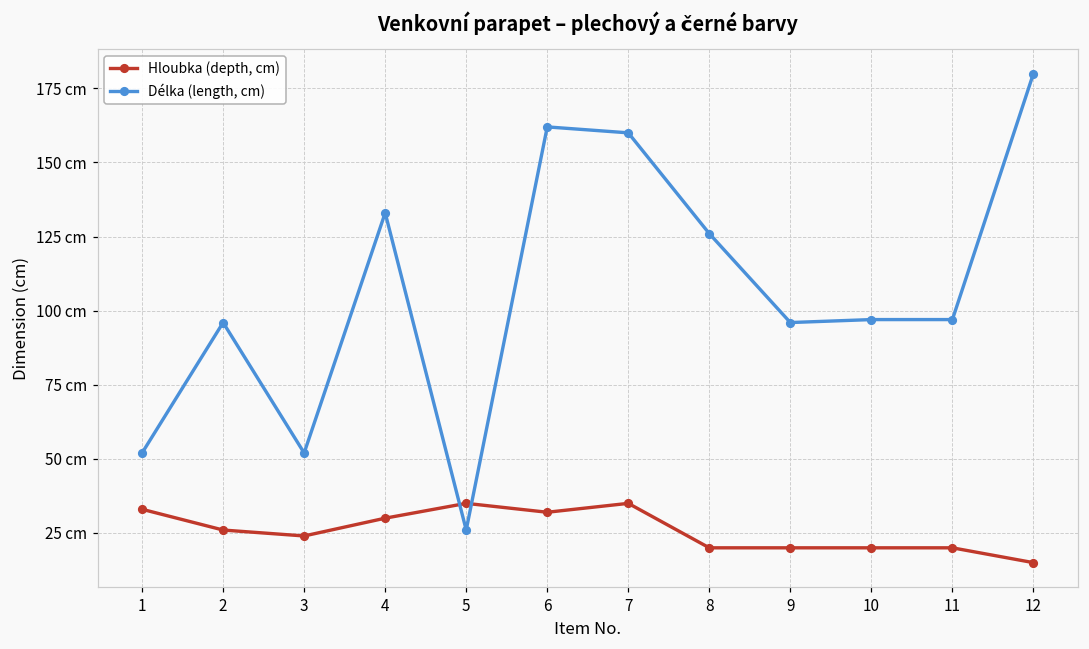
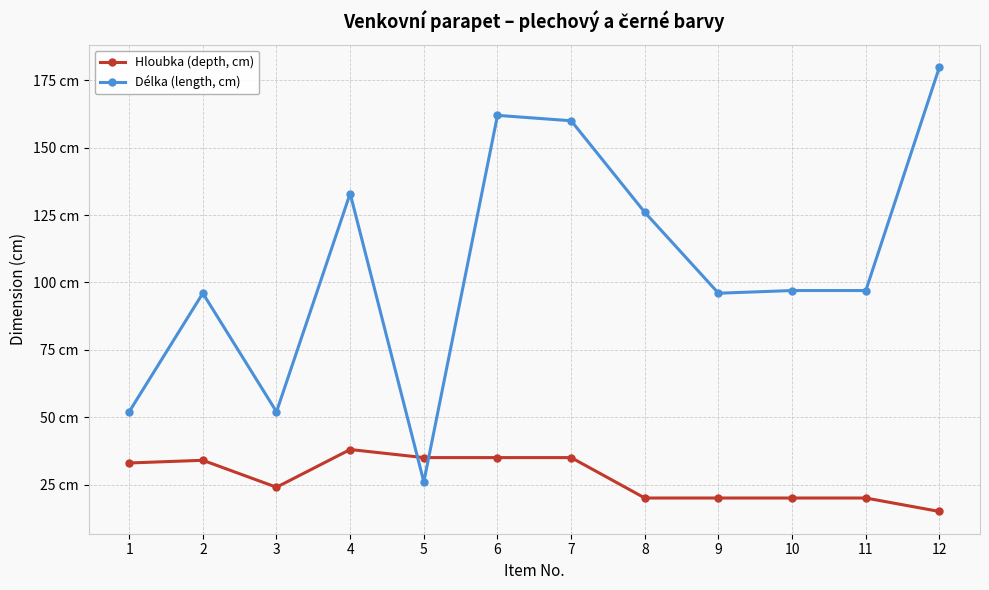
  {
    "Hloubka (depth, cm)": {
      "1": "33 cm",
-     "2": "26 cm",
+     "2": "34 cm",
      "3": "24 cm",
-     "4": "30 cm",
+     "4": "38 cm",
      "5": "35 cm",
-     "6": "32 cm",
+     "6": "35 cm",
      "7": "35 cm",
      "8": "20 cm",
      "9": "20 cm",
      "10": "20 cm",
      "11": "20 cm",
      "12": "15 cm"
    },
    "Délka (length, cm)": {
      "1": "52 cm",
      "2": "96 cm",
      "3": "52 cm",
      "4": "133 cm",
      "5": "26 cm",
      "6": "162 cm",
      "7": "160 cm",
      "8": "126 cm",
      "9": "96 cm",
      "10": "97 cm",
      "11": "97 cm",
      "12": "180 cm"
    }
  }
